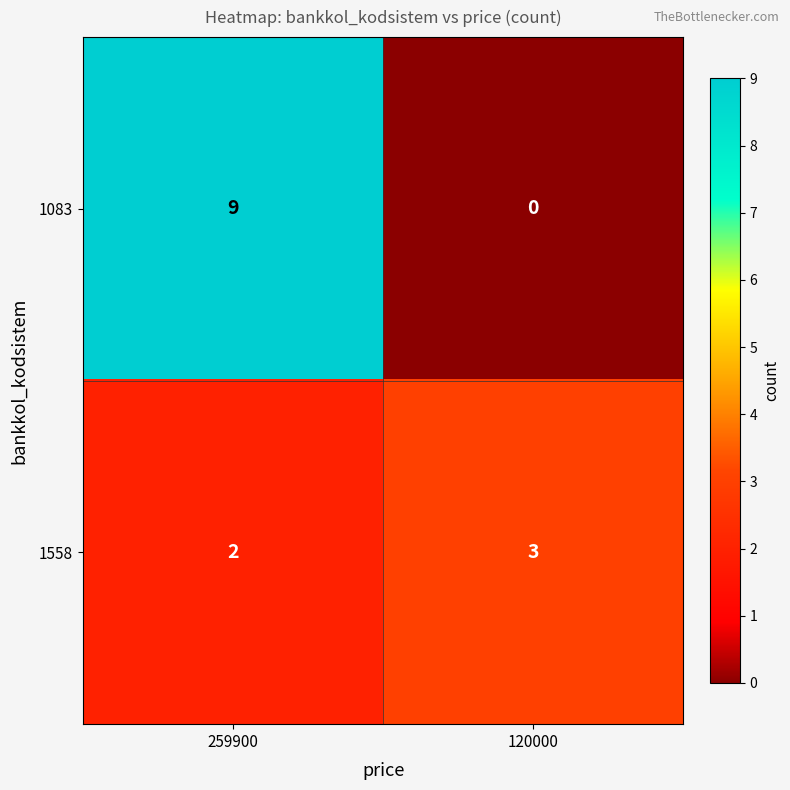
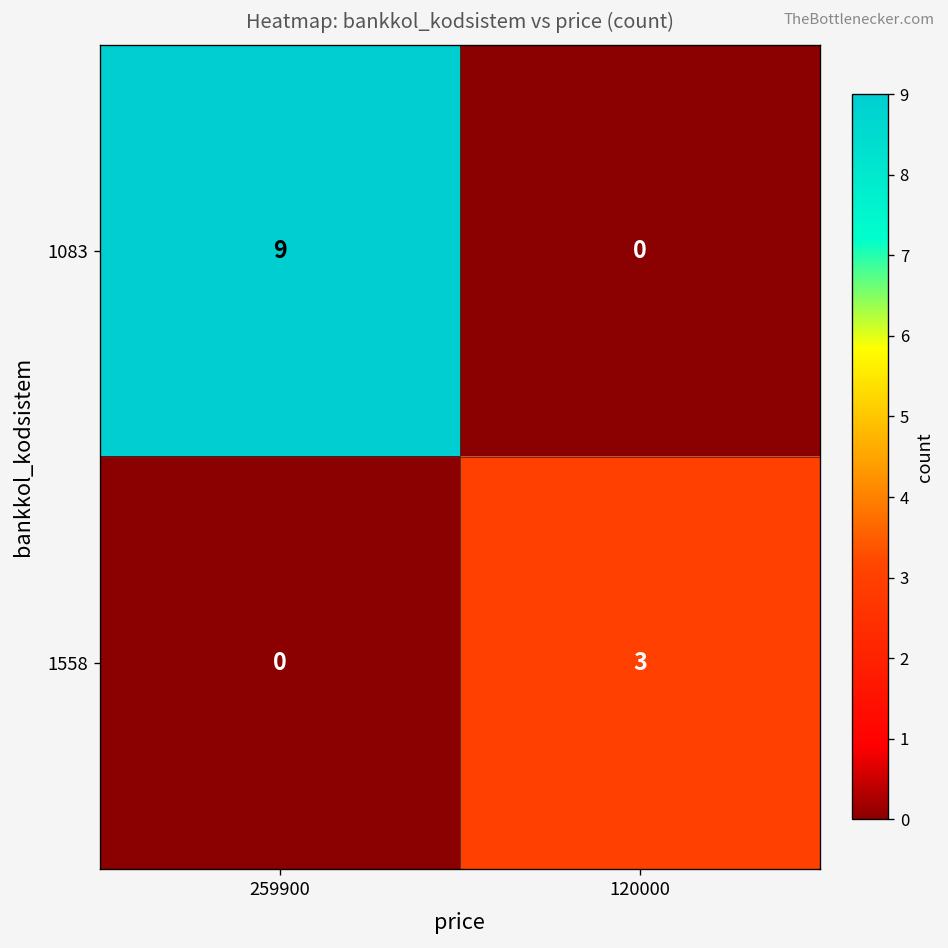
  {
    "1083": {
      "259900": 9,
      "120000": 0
    },
    "1558": {
-     "259900": 2,
+     "259900": 0,
      "120000": 3
    }
  }
